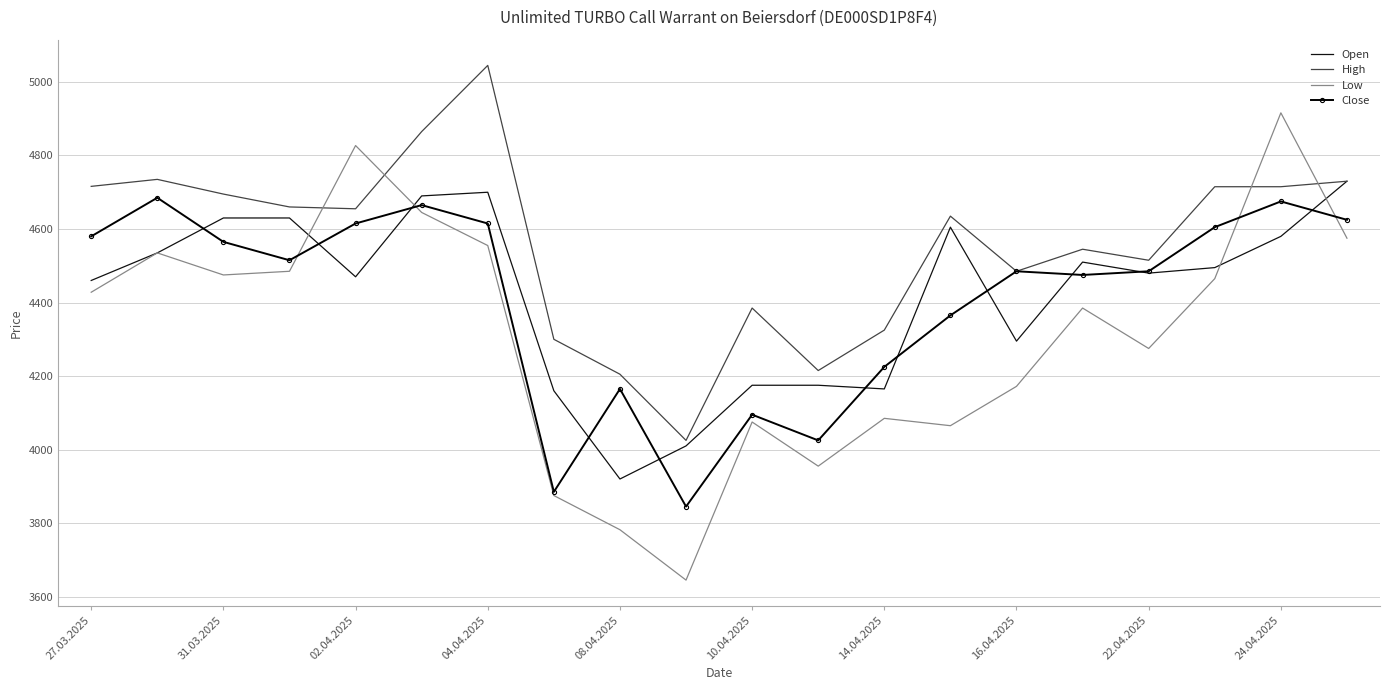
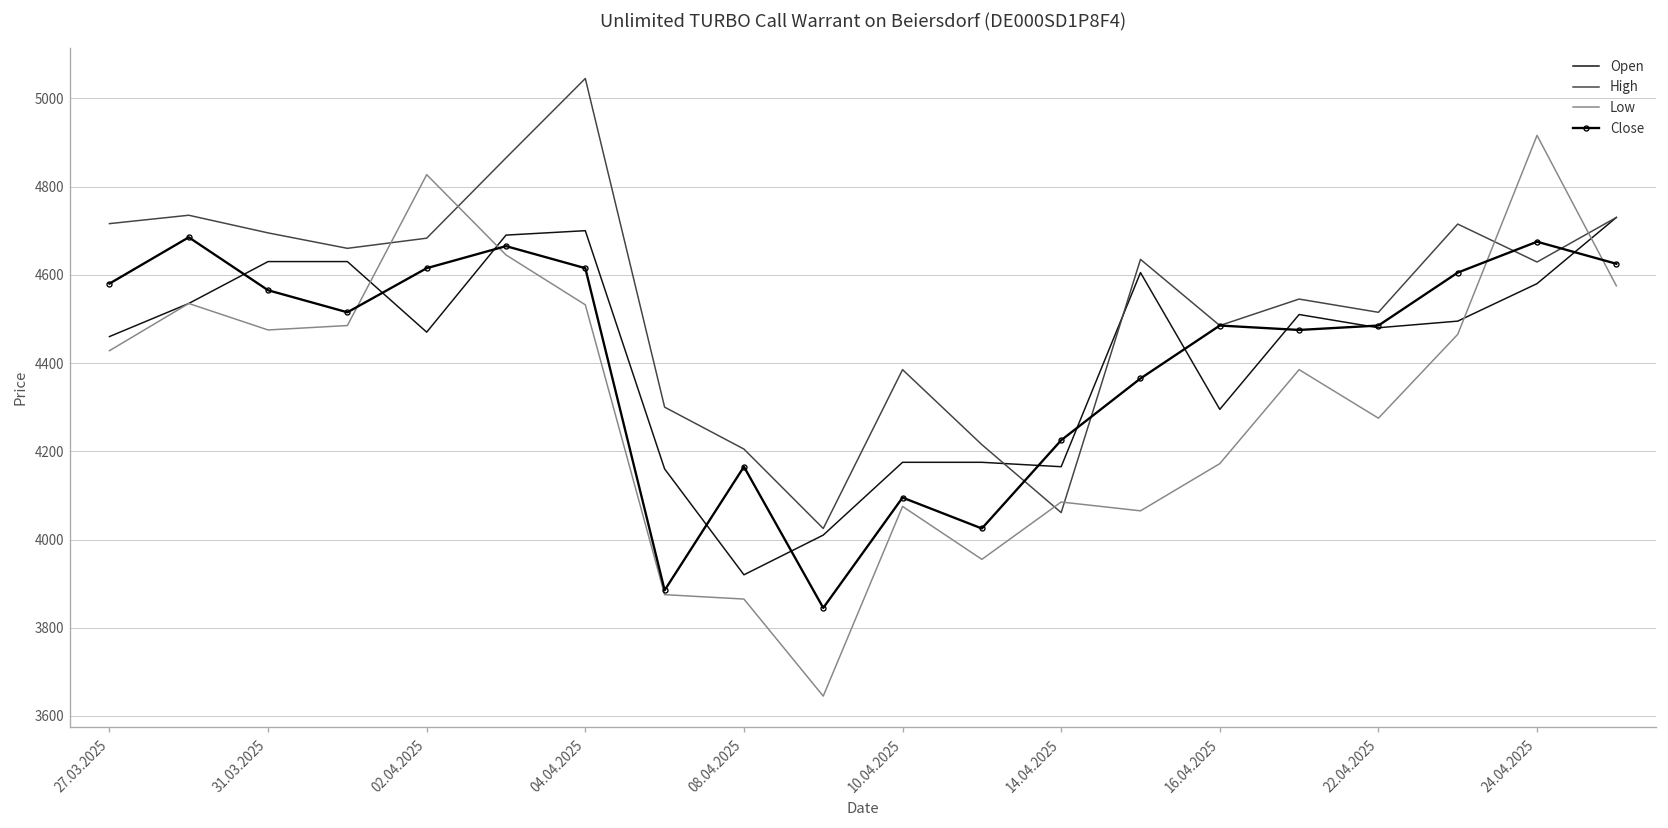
  {
    "High": {
      "27.03.2025": 4720,
      "31.03.2025": 4700,
-     "02.04.2025": 4660,
+     "02.04.2025": 4680,
      "04.04.2025": 5050,
      "08.04.2025": 4210,
      "10.04.2025": 4390,
-     "14.04.2025": 4330,
+     "14.04.2025": 4060,
      "22.04.2025": 4520,
-     "24.04.2025": 4720
+     "24.04.2025": 4630
    },
    "Low": {
      "27.03.2025": 4430,
      "31.03.2025": 4480,
      "02.04.2025": 4830,
-     "04.04.2025": 4560,
-     "08.04.2025": 3780,
+     "04.04.2025": 4530,
+     "08.04.2025": 3870,
      "10.04.2025": 4080,
      "14.04.2025": 4090,
      "16.04.2025": 4170,
      "22.04.2025": 4280,
      "24.04.2025": 4920
    }
  }
